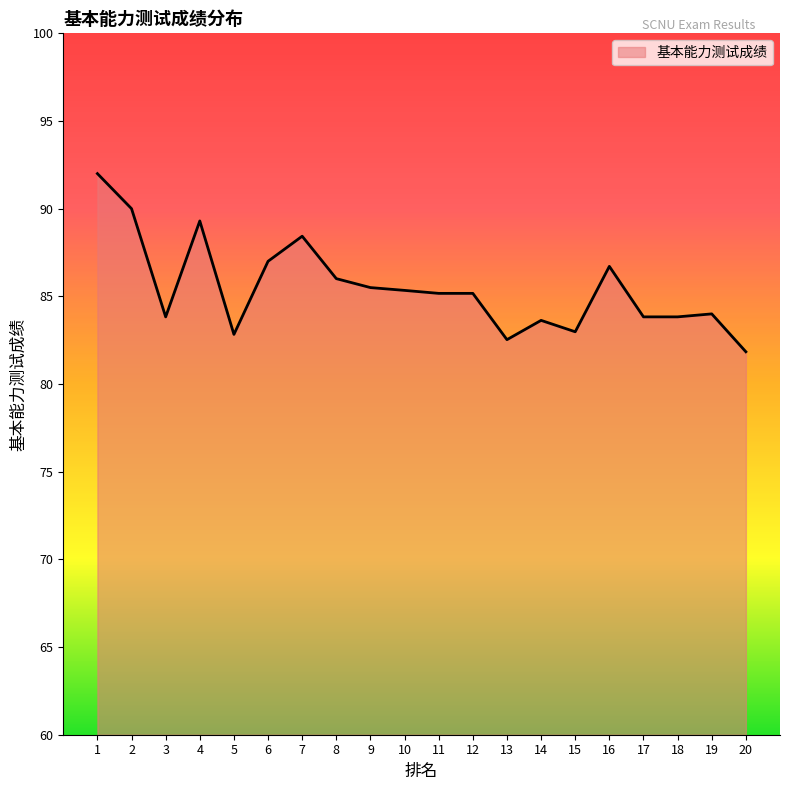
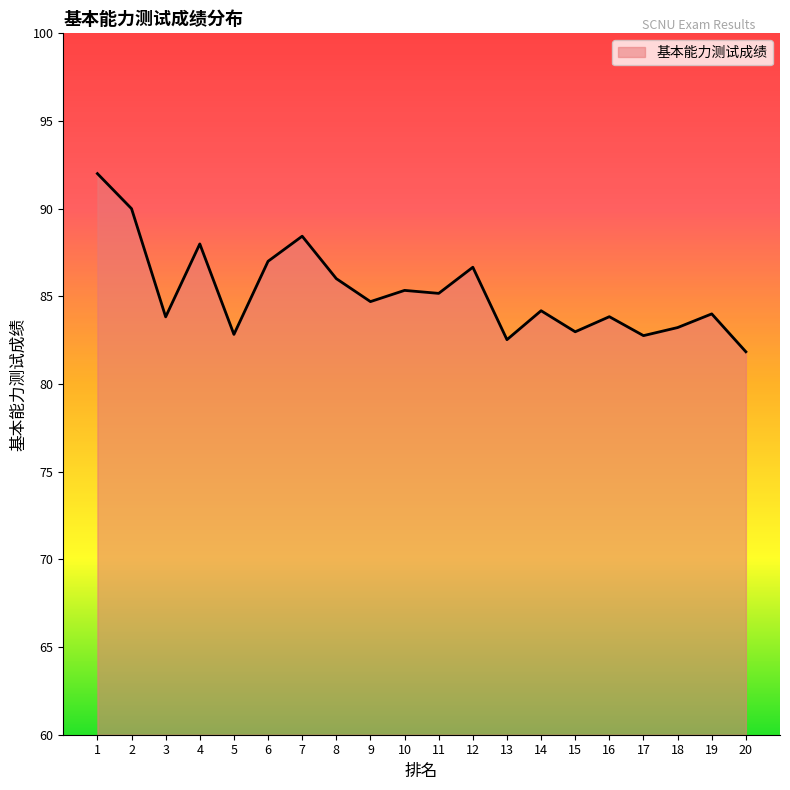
  {
    "1": 92.0,
    "2": 90.0,
    "3": 83.8,
-   "4": 89.3,
+   "4": 88.0,
    "5": 82.8,
    "6": 87.0,
    "7": 88.4,
    "8": 86.0,
-   "9": 85.5,
+   "9": 84.7,
    "10": 85.3,
    "11": 85.2,
-   "12": 85.2,
+   "12": 86.7,
    "13": 82.5,
-   "14": 83.6,
+   "14": 84.2,
    "15": 83.0,
-   "16": 86.7,
-   "17": 83.8,
-   "18": 83.8,
+   "16": 83.8,
+   "17": 82.8,
+   "18": 83.2,
    "19": 84.0,
    "20": 81.8
  }
